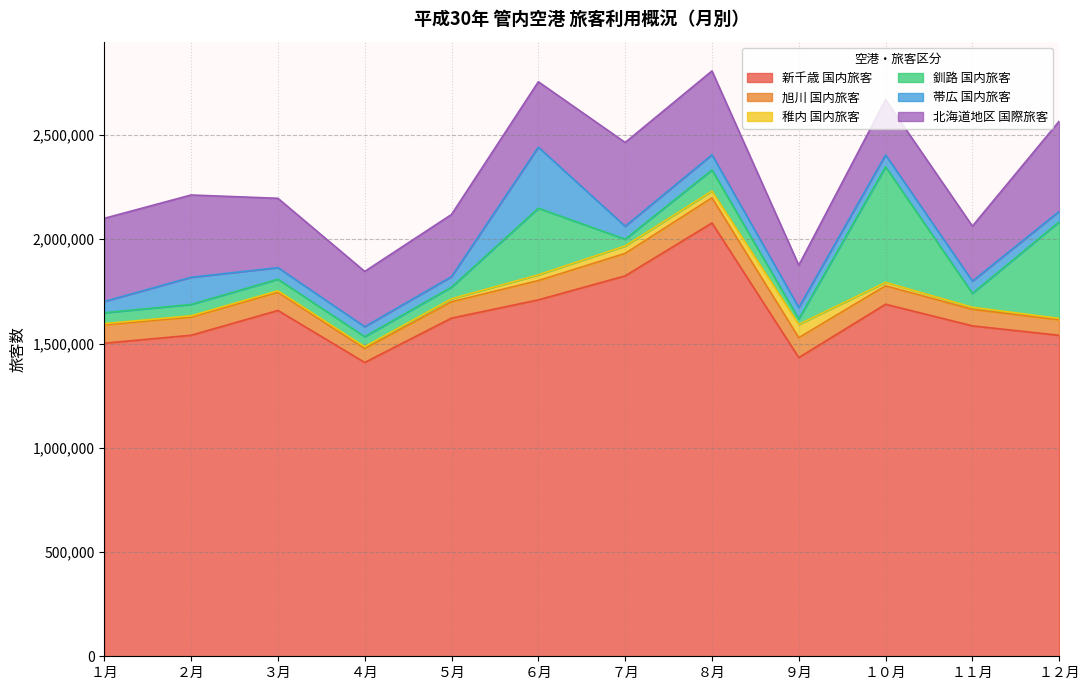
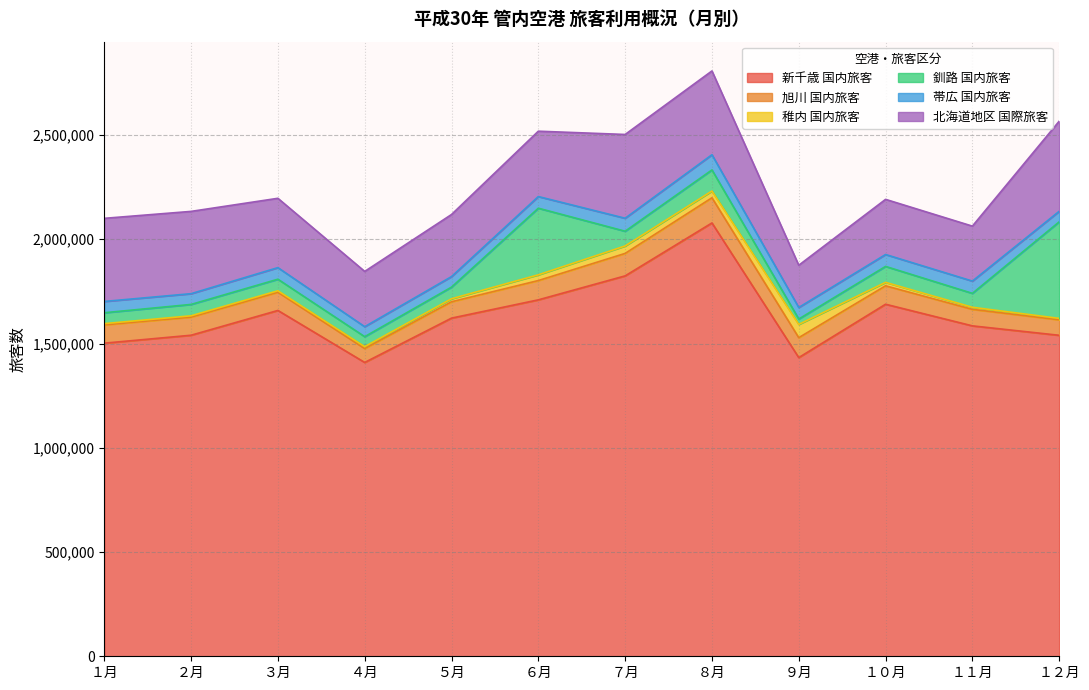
  {
    "稚内 国内旅客": {
      "５月": "10,000",
      "６月": "30,000",
      "７月": "40,000",
      "８月": "30,000",
      "９月": "60,000",
      "１０月": "20,000"
    },
    "釧路 国内旅客": {
      "１月": "50,000",
      "２月": "50,000",
      "３月": "60,000",
      "４月": "50,000",
      "５月": "60,000",
      "６月": "320,000",
-     "７月": "30,000",
+     "７月": "70,000",
      "８月": "100,000",
      "９月": "30,000",
-     "１０月": "550,000",
+     "１０月": "80,000",
      "１１月": "70,000",
      "１２月": "460,000"
    },
    "帯広 国内旅客": {
      "１月": "50,000",
-     "２月": "130,000",
+     "２月": "50,000",
      "３月": "60,000",
      "４月": "50,000",
      "５月": "50,000",
-     "６月": "290,000",
+     "６月": "60,000",
      "７月": "60,000",
      "８月": "70,000",
      "９月": "60,000",
      "１０月": "60,000",
      "１１月": "60,000",
      "１２月": "50,000"
    },
    "北海道地区 国際旅客": {
      "１月": "400,000",
      "２月": "390,000",
      "３月": "330,000",
      "４月": "270,000",
      "５月": "300,000",
      "６月": "310,000",
      "７月": "400,000",
      "８月": "400,000",
      "９月": "200,000",
      "１１月": "260,000",
      "１２月": "430,000"
    }
  }
